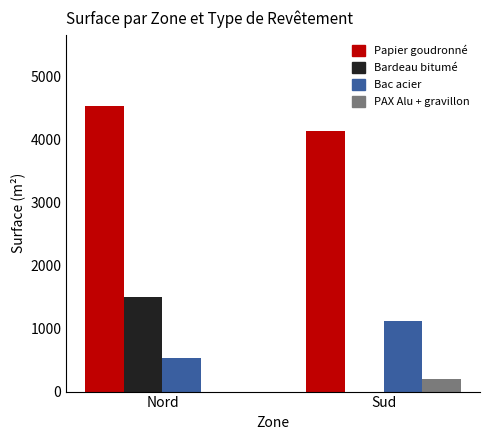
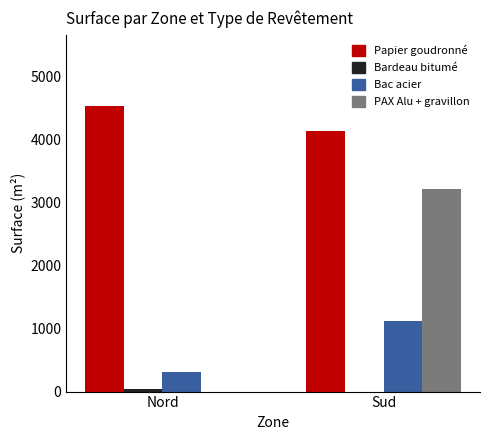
  {
    "Papier goudronné": {
      "Nord": 4500,
      "Sud": 4100
    },
    "Bardeau bitumé": {
-     "Nord": 1500,
+     "Nord": 0,
      "Sud": 0
    },
    "Bac acier": {
-     "Nord": 500,
+     "Nord": 300,
      "Sud": 1100
    },
    "PAX Alu + gravillon": {
      "Nord": 0,
-     "Sud": 200
+     "Sud": 3200
    }
  }
